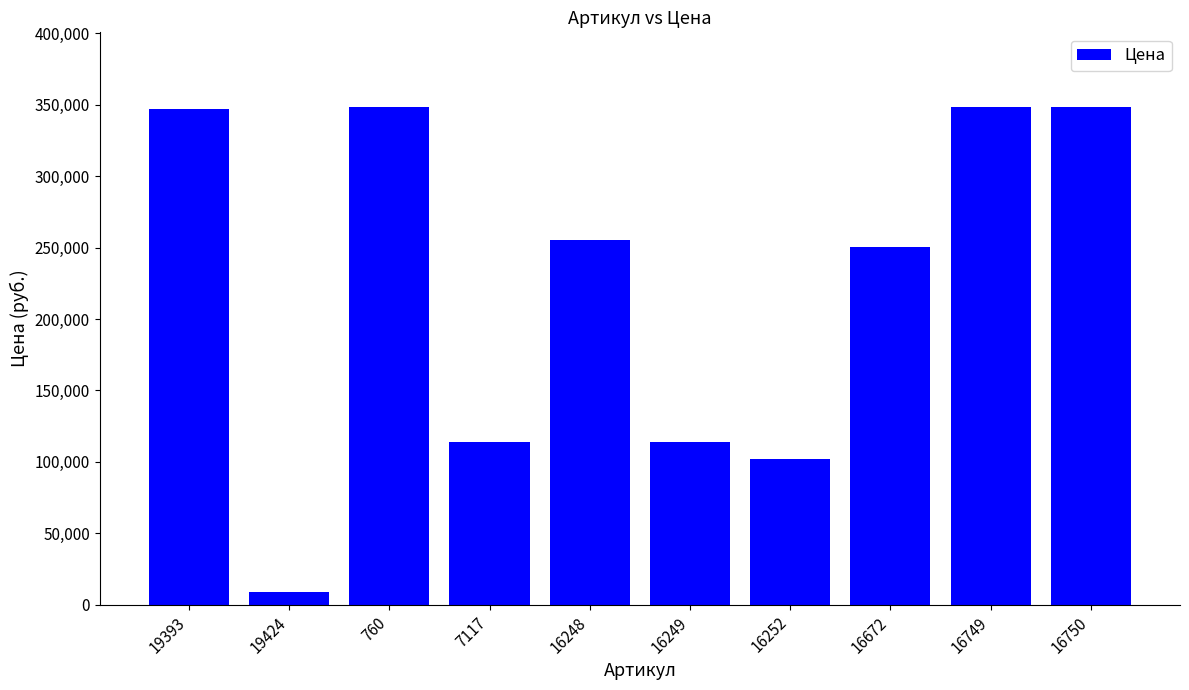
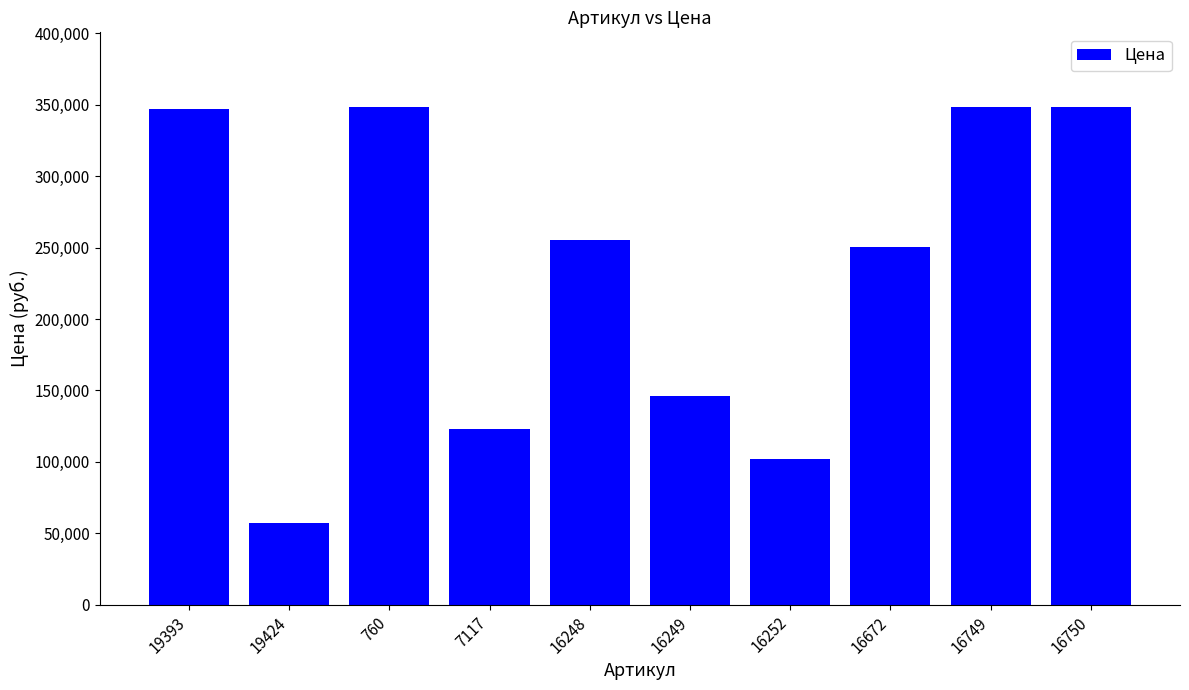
  {
    "19393": "347,000",
-   "19424": "9,000",
+   "19424": "57,000",
    "760": "348,000",
-   "7117": "114,000",
+   "7117": "123,000",
    "16248": "255,000",
-   "16249": "114,000",
+   "16249": "146,000",
    "16252": "102,000",
    "16672": "250,000",
    "16749": "348,000",
    "16750": "348,000"
  }
